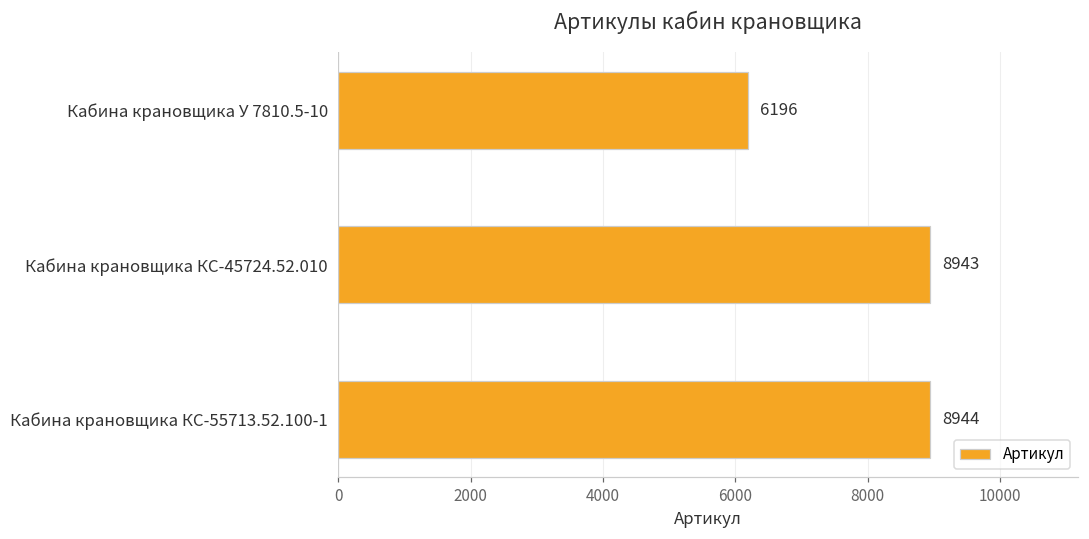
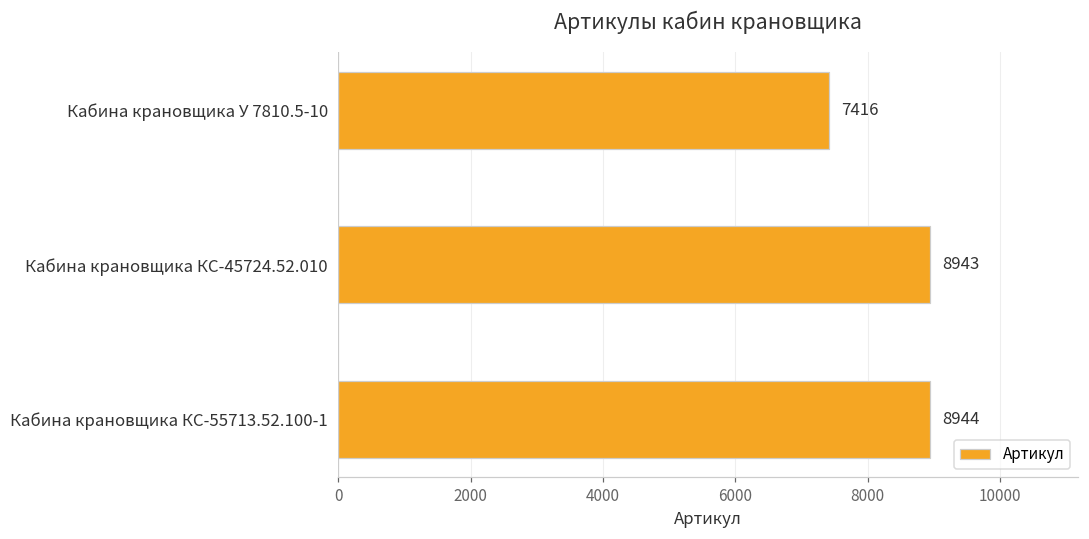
  {
-   "Кабина крановщика У 7810.5-10": 6196,
+   "Кабина крановщика У 7810.5-10": 7416,
    "Кабина крановщика КС-45724.52.010": 8943,
    "Кабина крановщика КС-55713.52.100-1": 8944
  }
